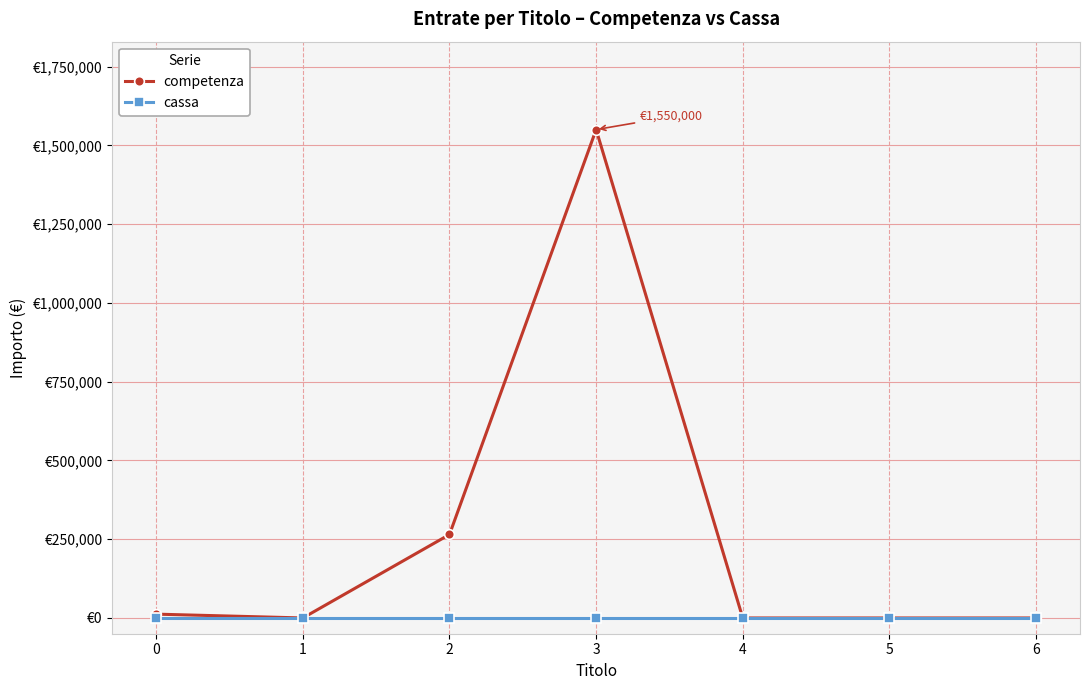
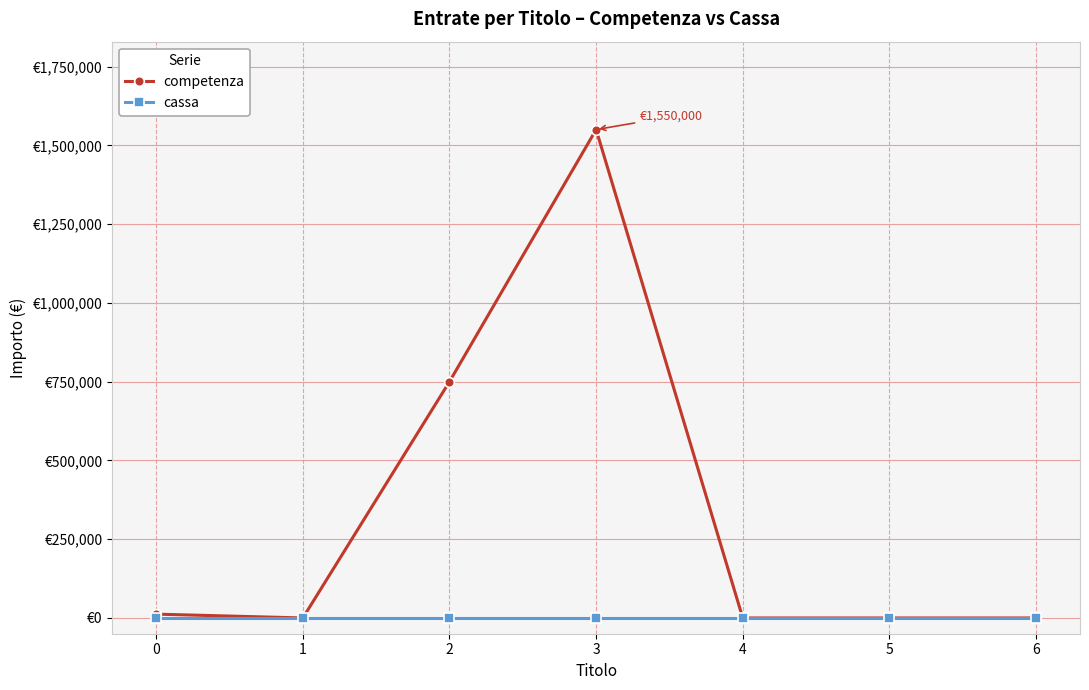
  {
    "competenza": {
      "0": "€10,000",
-     "2": "€260,000"
+     "2": "€750,000"
    },
    "cassa": {
      "0": "€0",
      "2": "€0",
      "3": "€0"
    }
  }
